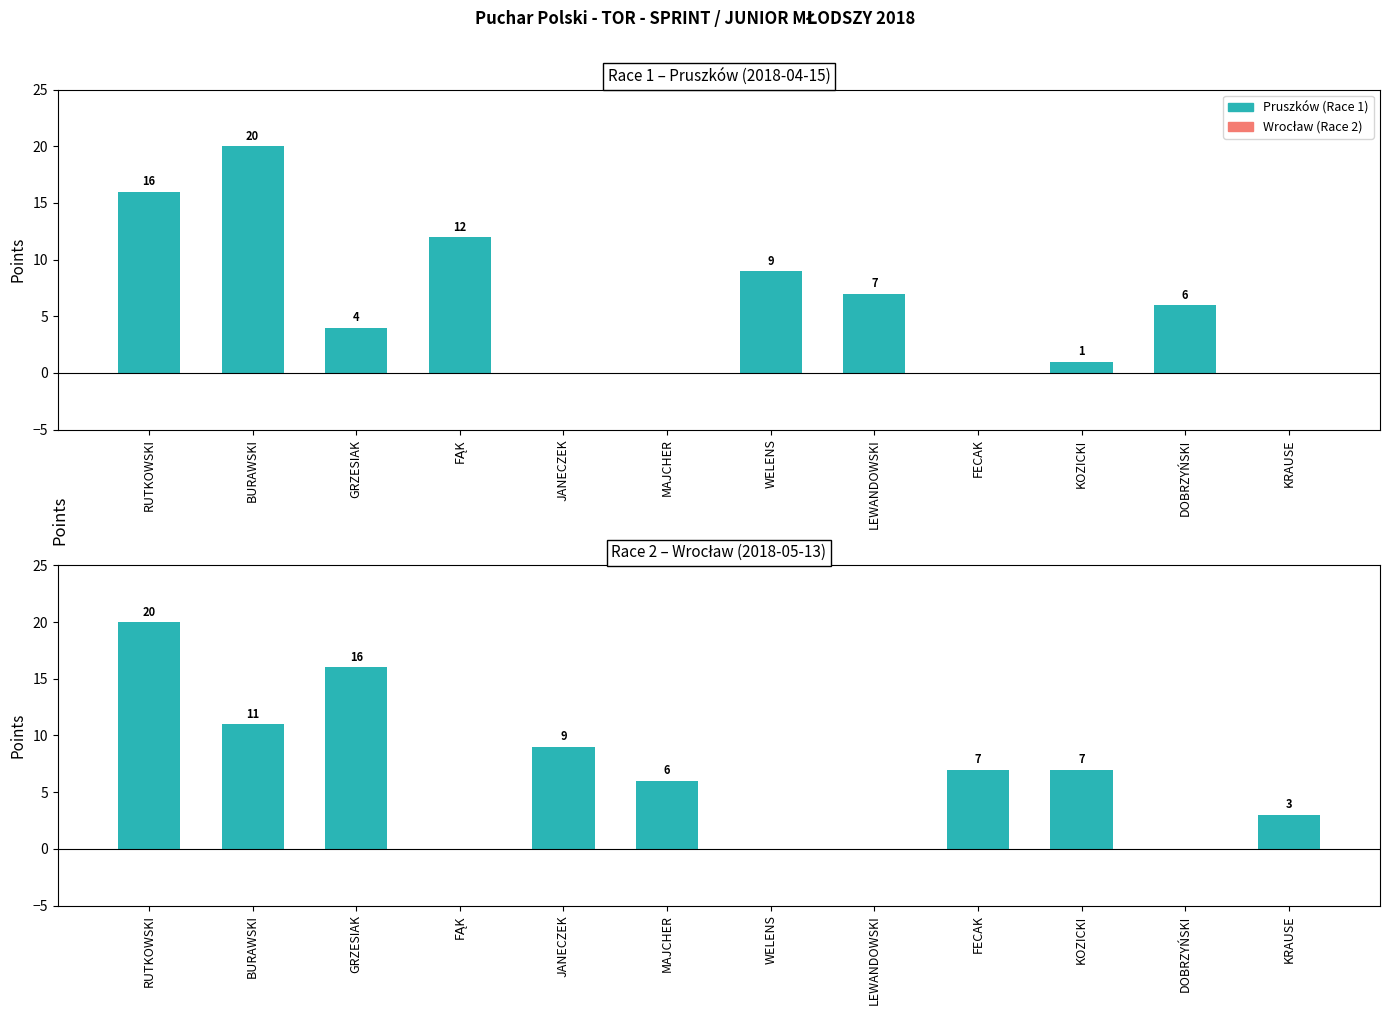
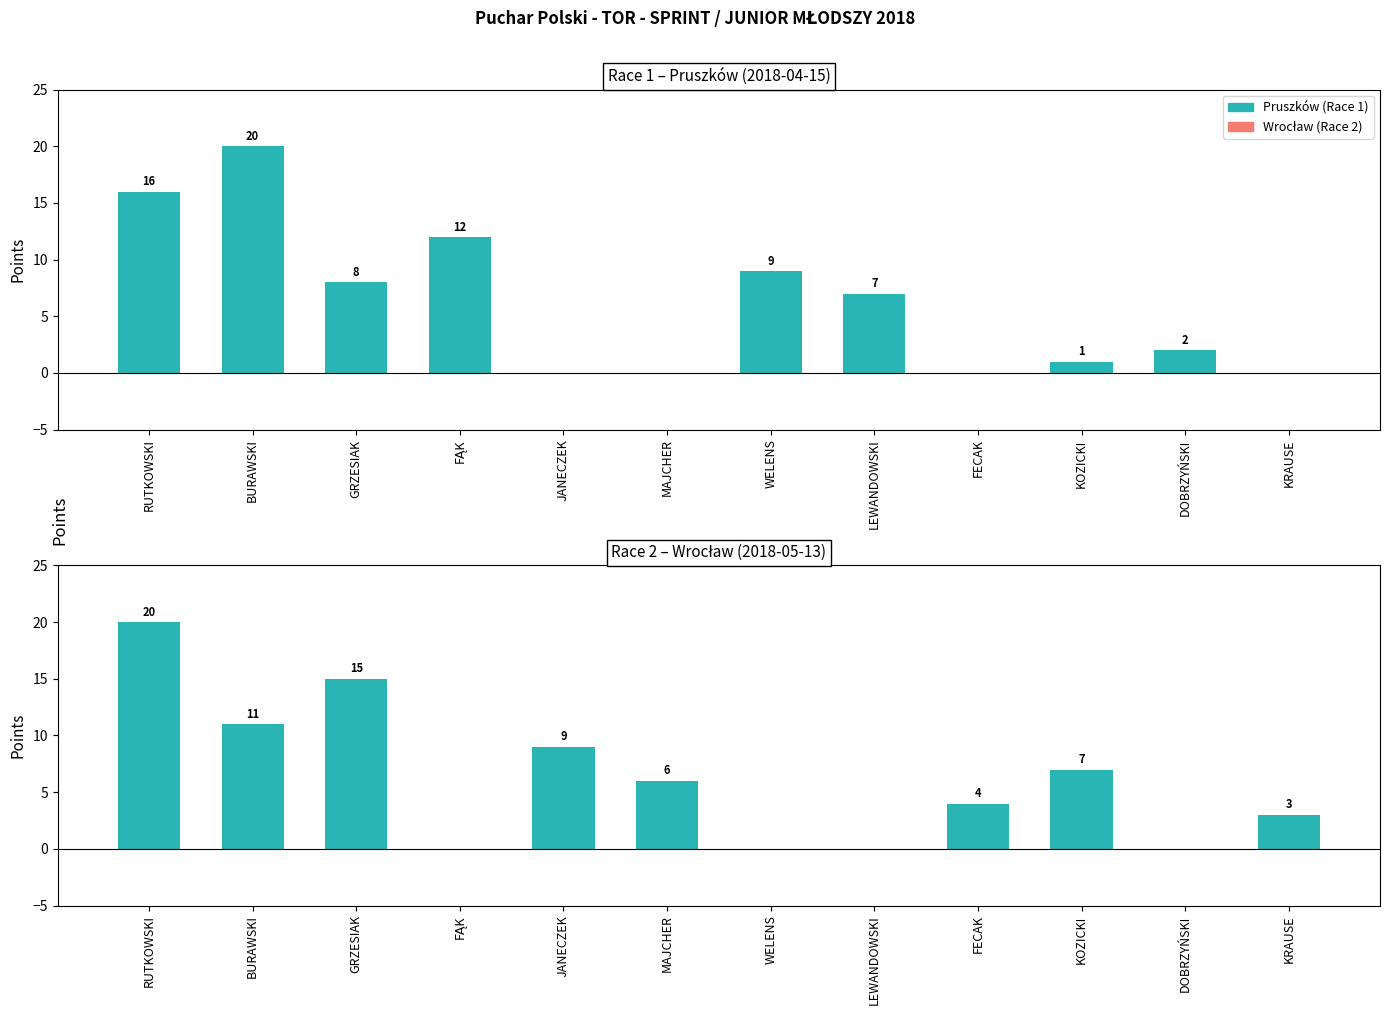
  {
    "Race 1 – Pruszków (2018-04-15)": {
      "RUTKOWSKI": 16,
      "BURAWSKI": 20,
-     "GRZESIAK": 4,
+     "GRZESIAK": 8,
      "FĄK": 12,
      "WELENS": 9,
      "LEWANDOWSKI": 7,
      "KOZICKI": 1,
-     "DOBRZYŃSKI": 6
+     "DOBRZYŃSKI": 2
    },
    "Race 2 – Wrocław (2018-05-13)": {
      "RUTKOWSKI": 20,
      "BURAWSKI": 11,
-     "GRZESIAK": 16,
+     "GRZESIAK": 15,
      "JANECZEK": 9,
      "MAJCHER": 6,
-     "FECAK": 7,
+     "FECAK": 4,
      "KOZICKI": 7,
      "KRAUSE": 3
    }
  }
